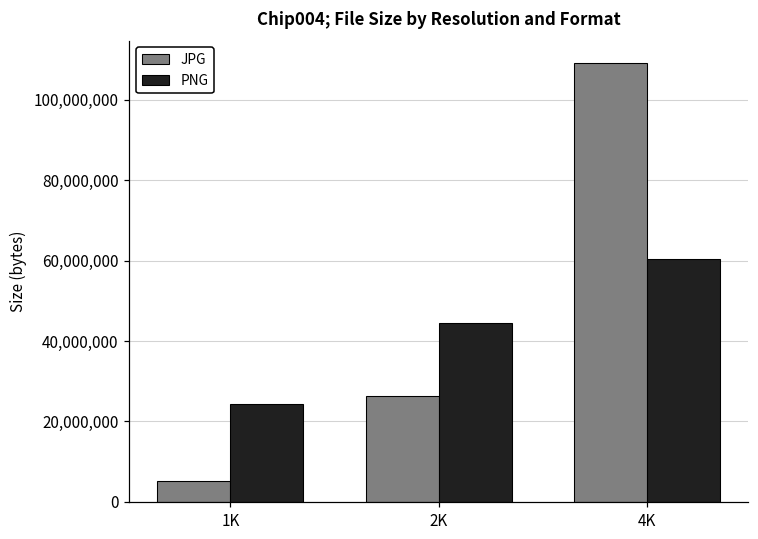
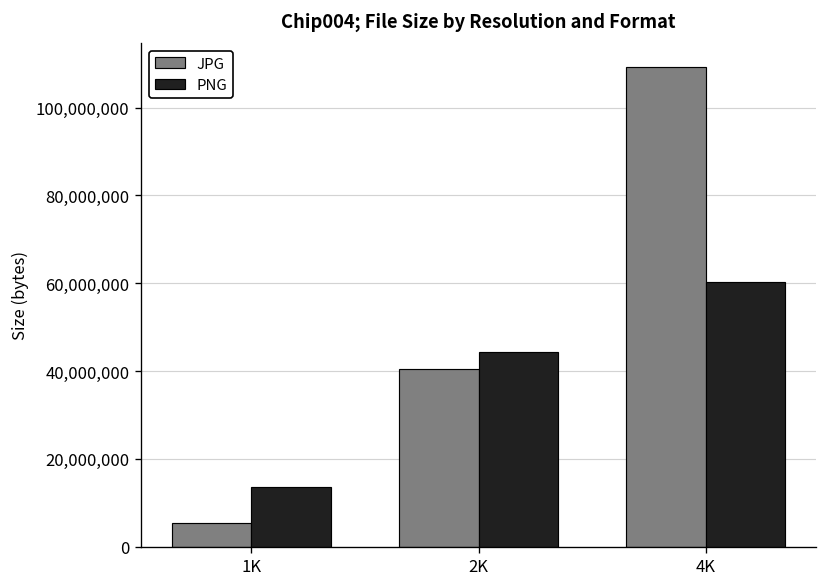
  {
    "JPG": {
      "1K": "5,000,000",
-     "2K": "26,000,000",
+     "2K": "40,000,000",
      "4K": "109,000,000"
    },
    "PNG": {
-     "1K": "24,000,000",
+     "1K": "14,000,000",
      "2K": "44,000,000",
      "4K": "60,000,000"
    }
  }
